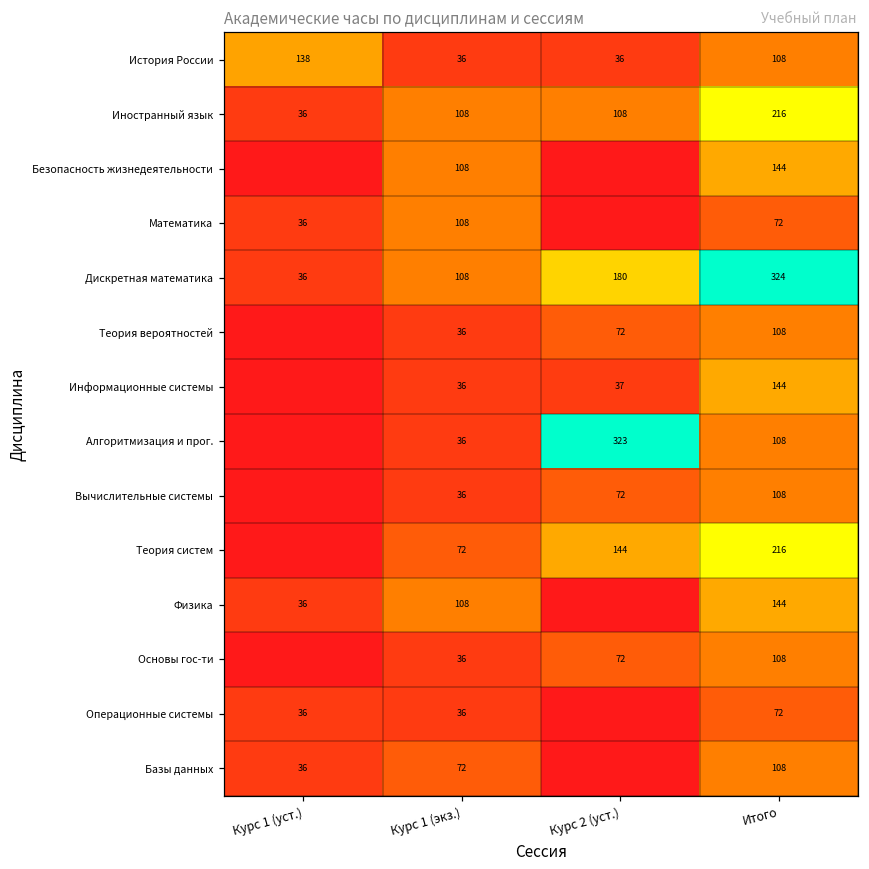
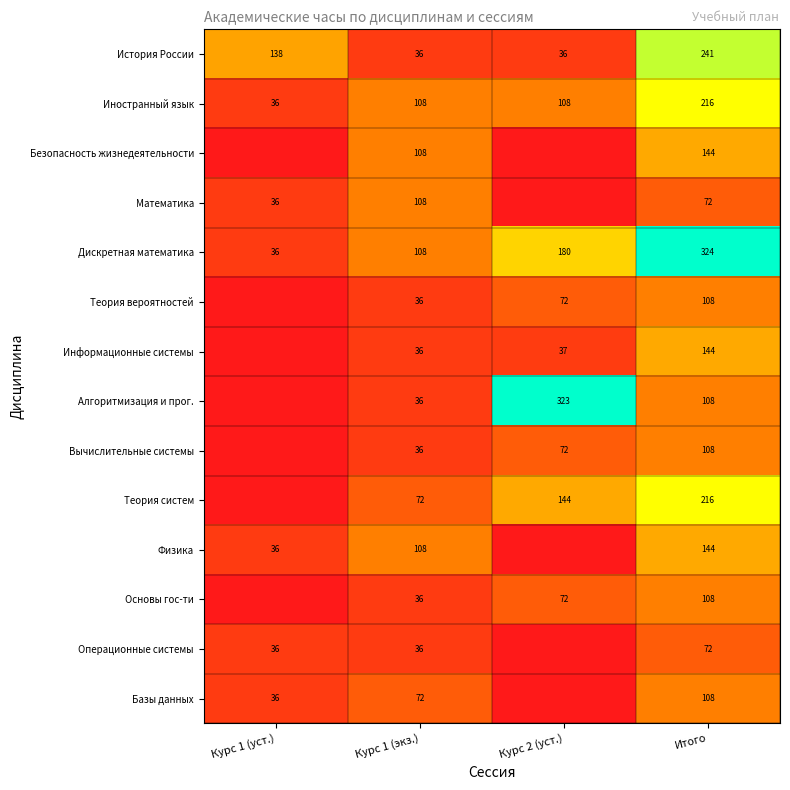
  {
    "История России": {
      "Курс 1 (уст.)": 138,
      "Курс 1 (экз.)": 36,
      "Курс 2 (уст.)": 36,
-     "Итого": 108
+     "Итого": 241
    },
    "Иностранный язык": {
      "Курс 1 (уст.)": 36,
      "Курс 1 (экз.)": 108,
      "Курс 2 (уст.)": 108,
      "Итого": 216
    },
    "Безопасность жизнедеятельности": {
      "Курс 1 (экз.)": 108,
      "Итого": 144
    },
    "Математика": {
      "Курс 1 (уст.)": 36,
      "Курс 1 (экз.)": 108,
      "Итого": 72
    },
    "Дискретная математика": {
      "Курс 1 (уст.)": 36,
      "Курс 1 (экз.)": 108,
      "Курс 2 (уст.)": 180,
      "Итого": 324
    },
    "Теория вероятностей": {
      "Курс 1 (экз.)": 36,
      "Курс 2 (уст.)": 72,
      "Итого": 108
    },
    "Информационные системы": {
      "Курс 1 (экз.)": 36,
      "Курс 2 (уст.)": 37,
      "Итого": 144
    },
    "Алгоритмизация и прог.": {
      "Курс 1 (экз.)": 36,
      "Курс 2 (уст.)": 323,
      "Итого": 108
    },
    "Вычислительные системы": {
      "Курс 1 (экз.)": 36,
      "Курс 2 (уст.)": 72,
      "Итого": 108
    },
    "Теория систем": {
      "Курс 1 (экз.)": 72,
      "Курс 2 (уст.)": 144,
      "Итого": 216
    },
    "Физика": {
      "Курс 1 (уст.)": 36,
      "Курс 1 (экз.)": 108,
      "Итого": 144
    },
    "Основы гос-ти": {
      "Курс 1 (экз.)": 36,
      "Курс 2 (уст.)": 72,
      "Итого": 108
    },
    "Операционные системы": {
      "Курс 1 (уст.)": 36,
      "Курс 1 (экз.)": 36,
      "Итого": 72
    },
    "Базы данных": {
      "Курс 1 (уст.)": 36,
      "Курс 1 (экз.)": 72,
      "Итого": 108
    }
  }
